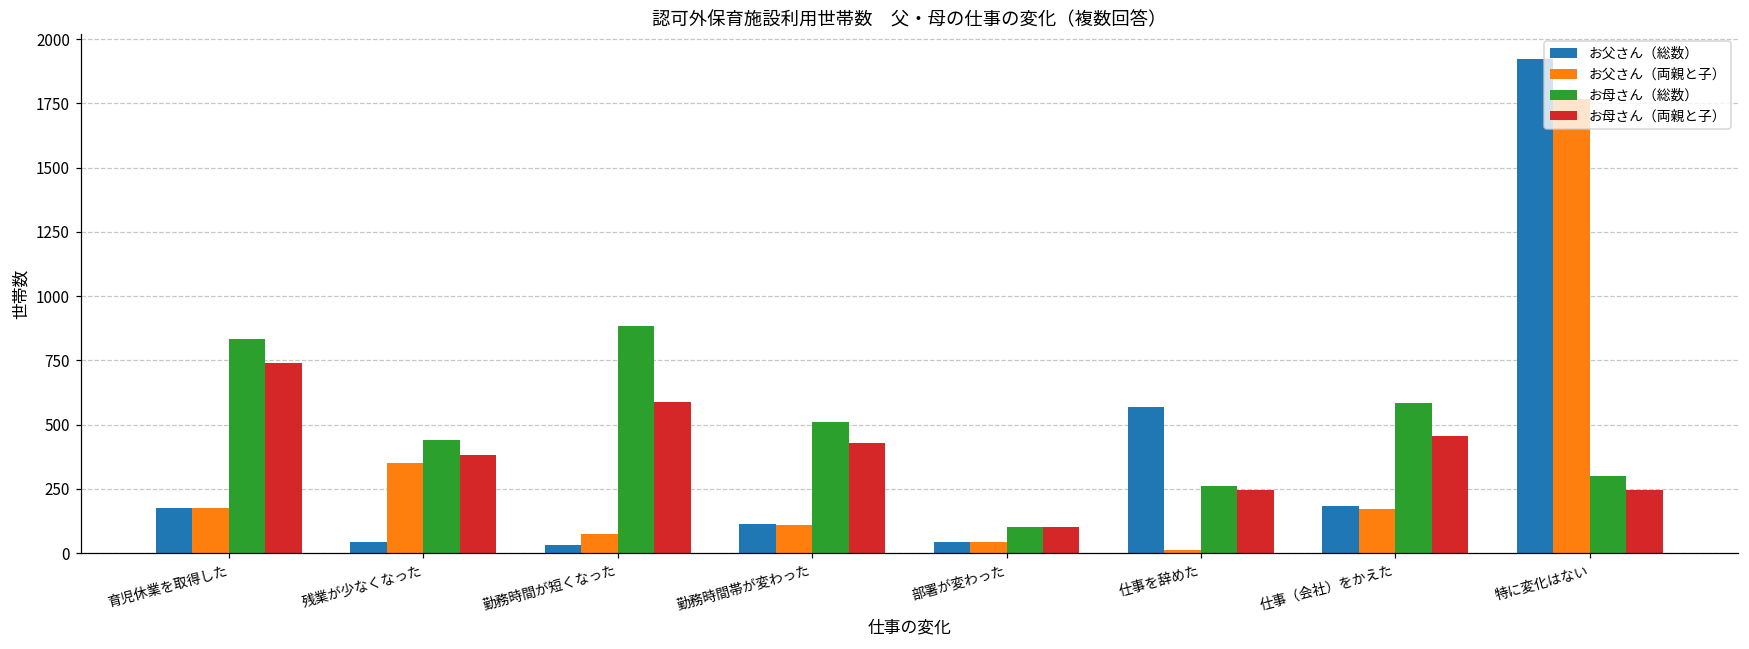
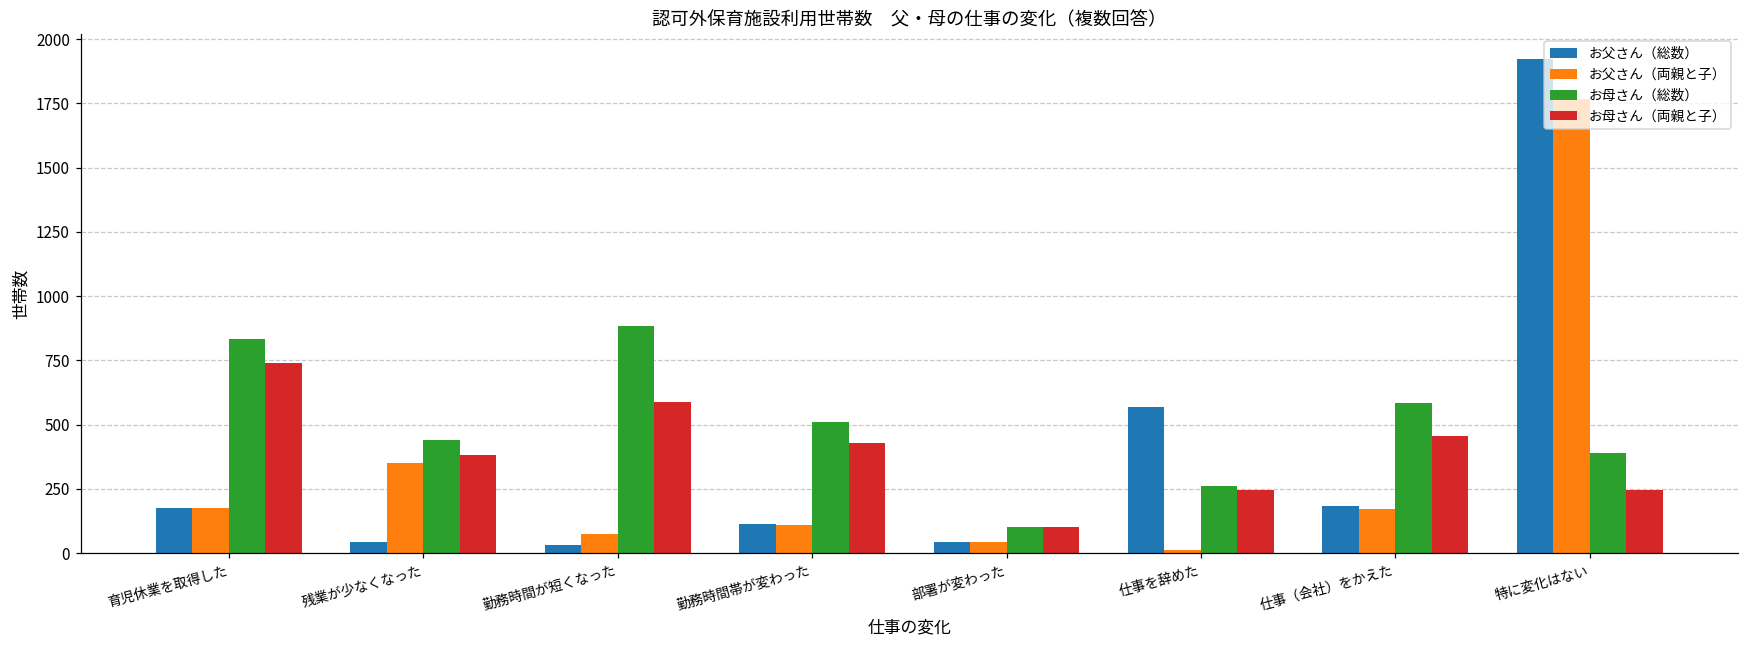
  {
    "お父さん（総数）": {
      "育児休業を取得した": 180,
      "残業が少なくなった": 40,
      "勤務時間が短くなった": 30,
      "勤務時間帯が変わった": 110,
      "部署が変わった": 40,
      "仕事を辞めた": 570,
      "仕事（会社）をかえた": 190,
      "特に変化はない": 1920
    },
    "お父さん（両親と子）": {
      "育児休業を取得した": 180,
      "残業が少なくなった": 350,
      "勤務時間が短くなった": 70,
      "勤務時間帯が変わった": 110,
      "部署が変わった": 40,
      "仕事を辞めた": 10,
      "仕事（会社）をかえた": 170
    },
    "お母さん（総数）": {
      "育児休業を取得した": 830,
      "残業が少なくなった": 440,
      "勤務時間が短くなった": 880,
      "勤務時間帯が変わった": 510,
      "部署が変わった": 100,
      "仕事を辞めた": 260,
      "仕事（会社）をかえた": 580,
-     "特に変化はない": 300
+     "特に変化はない": 390
    },
    "お母さん（両親と子）": {
      "育児休業を取得した": 740,
      "残業が少なくなった": 380,
      "勤務時間が短くなった": 590,
      "勤務時間帯が変わった": 430,
      "部署が変わった": 100,
      "仕事を辞めた": 250,
      "仕事（会社）をかえた": 460,
      "特に変化はない": 250
    }
  }
